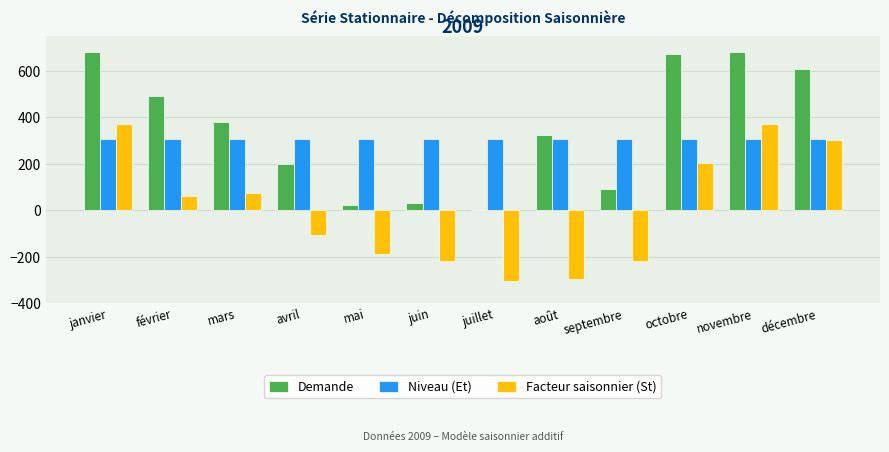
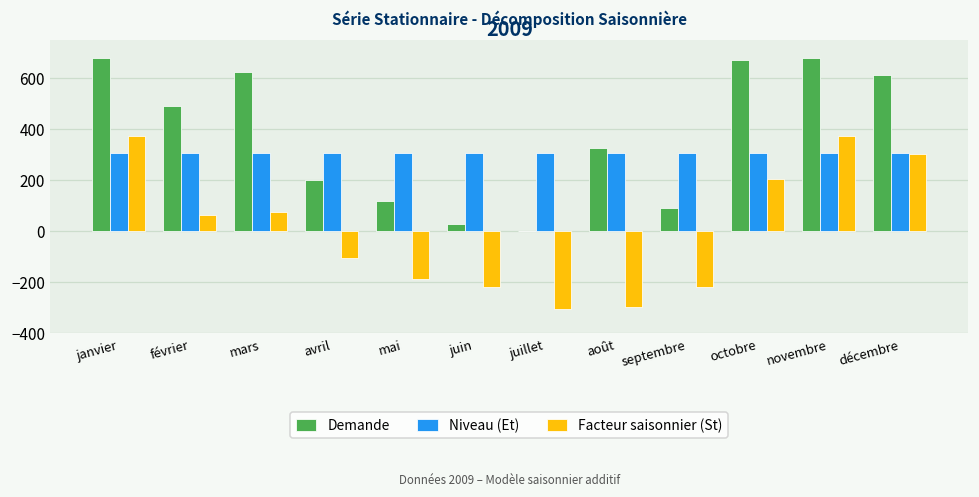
  {
    "Demande": {
      "janvier": 680,
      "février": 490,
-     "mars": 380,
+     "mars": 620,
      "avril": 200,
-     "mai": 20,
+     "mai": 120,
      "juin": 30,
      "août": 320,
      "septembre": 90,
      "octobre": 670,
      "novembre": 680,
      "décembre": 610
    },
    "Niveau (Et)": {
      "janvier": 310,
      "février": 310,
      "mars": 310,
      "avril": 310,
      "mai": 310,
      "juin": 310,
      "juillet": 310,
      "août": 310,
      "septembre": 310,
      "octobre": 310,
      "novembre": 310,
      "décembre": 310
    },
    "Facteur saisonnier (St)": {
      "janvier": 370,
      "février": 60,
      "mars": 70,
      "avril": -110,
      "mai": -190,
      "juin": -220,
      "juillet": -310,
      "août": -300,
      "septembre": -220,
      "octobre": 200,
      "novembre": 370,
      "décembre": 300
    }
  }
